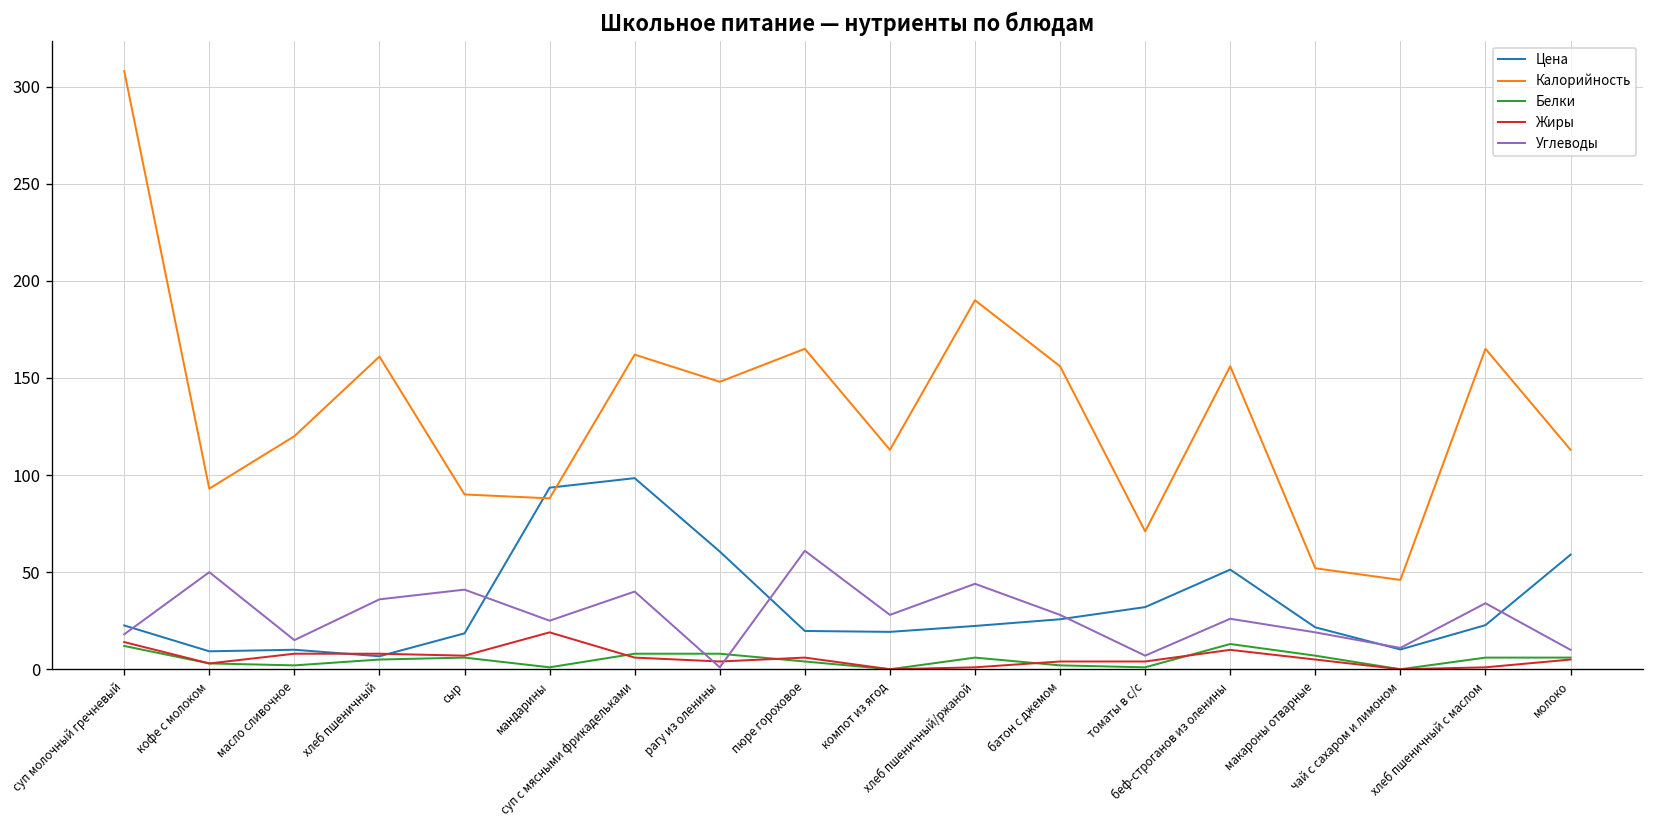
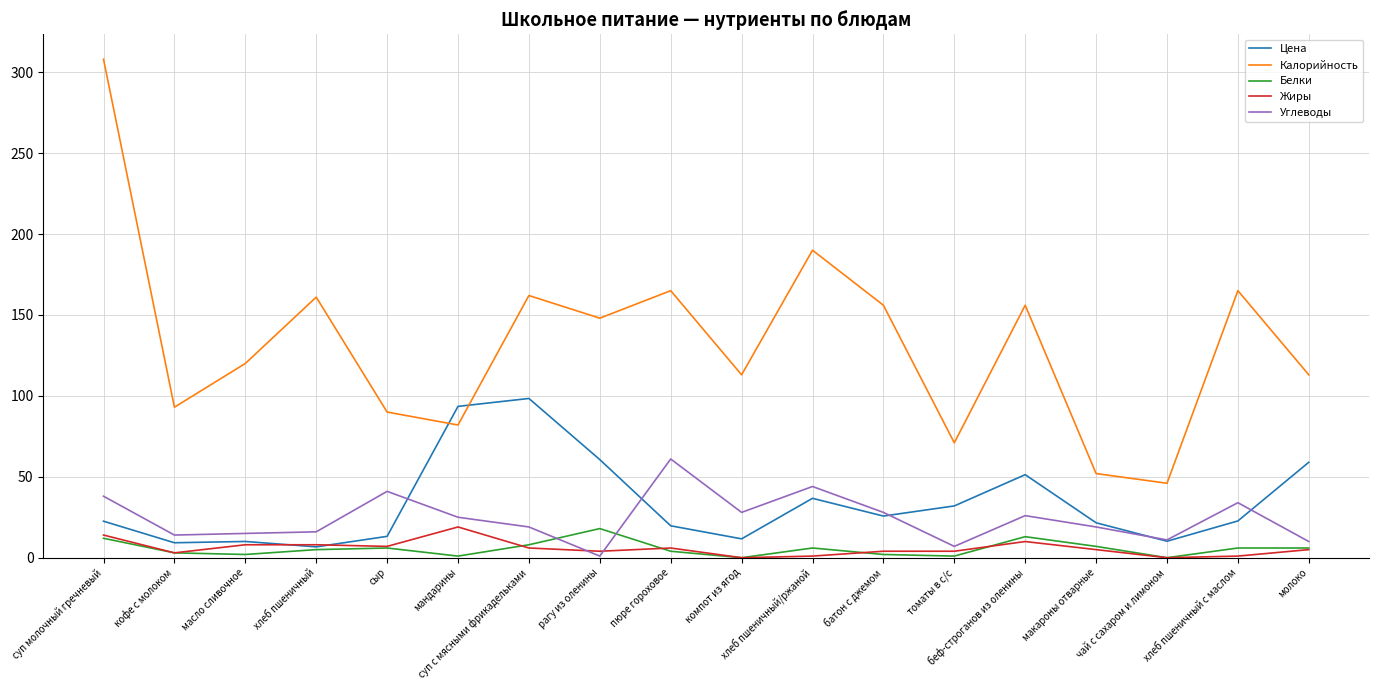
  {
    "Цена": {
      "суп молочный гречневый": 23,
      "кофе с молоком": 9,
      "масло сливочное": 10,
-     "сыр": 18,
+     "сыр": 13,
      "мандарины": 94,
      "суп с мясными фрикадельками": 98,
      "рагу из оленины": 61,
      "пюре гороховое": 20,
-     "компот из ягод": 19,
-     "хлеб пшеничный/ржаной": 22,
+     "компот из ягод": 12,
+     "хлеб пшеничный/ржаной": 37,
      "батон с джемом": 26,
      "томаты в с/с": 32,
      "беф-строганов из оленины": 51,
      "макароны отварные": 22,
      "хлеб пшеничный с маслом": 23,
      "молоко": 59
    },
    "Калорийность": {
      "суп молочный гречневый": 308,
      "кофе с молоком": 93,
      "масло сливочное": 120,
      "хлеб пшеничный": 161,
      "сыр": 90,
-     "мандарины": 88,
+     "мандарины": 82,
      "суп с мясными фрикадельками": 162,
      "рагу из оленины": 148,
      "пюре гороховое": 165,
      "компот из ягод": 113,
      "хлеб пшеничный/ржаной": 190,
      "батон с джемом": 156,
      "томаты в с/с": 71,
      "беф-строганов из оленины": 156,
      "макароны отварные": 52,
      "чай с сахаром и лимоном": 46,
      "хлеб пшеничный с маслом": 165,
      "молоко": 113
    },
    "Белки": {
      "суп молочный гречневый": 12,
      "масло сливочное": 2,
      "хлеб пшеничный": 5,
      "мандарины": 1,
      "суп с мясными фрикадельками": 8,
-     "рагу из оленины": 8,
+     "рагу из оленины": 18,
      "пюре гороховое": 4,
      "хлеб пшеничный/ржаной": 6,
      "батон с джемом": 2,
      "томаты в с/с": 1,
      "беф-строганов из оленины": 13,
      "макароны отварные": 7,
      "хлеб пшеничный с маслом": 6
    },
    "Жиры": {
      "суп молочный гречневый": 14,
      "масло сливочное": 8,
      "мандарины": 19,
      "суп с мясными фрикадельками": 6,
      "рагу из оленины": 4,
      "пюре гороховое": 6,
      "хлеб пшеничный/ржаной": 1,
      "батон с джемом": 4,
      "томаты в с/с": 4,
      "беф-строганов из оленины": 10,
      "макароны отварные": 5,
      "хлеб пшеничный с маслом": 1
    },
    "Углеводы": {
-     "суп молочный гречневый": 18,
-     "кофе с молоком": 50,
+     "суп молочный гречневый": 38,
+     "кофе с молоком": 14,
      "масло сливочное": 15,
-     "хлеб пшеничный": 36,
+     "хлеб пшеничный": 16,
      "сыр": 41,
      "мандарины": 25,
-     "суп с мясными фрикадельками": 40,
+     "суп с мясными фрикадельками": 19,
      "рагу из оленины": 1,
      "пюре гороховое": 61,
      "компот из ягод": 28,
      "хлеб пшеничный/ржаной": 44,
      "батон с джемом": 28,
      "томаты в с/с": 7,
      "беф-строганов из оленины": 26,
      "макароны отварные": 19,
      "хлеб пшеничный с маслом": 34,
      "молоко": 10
    }
  }
